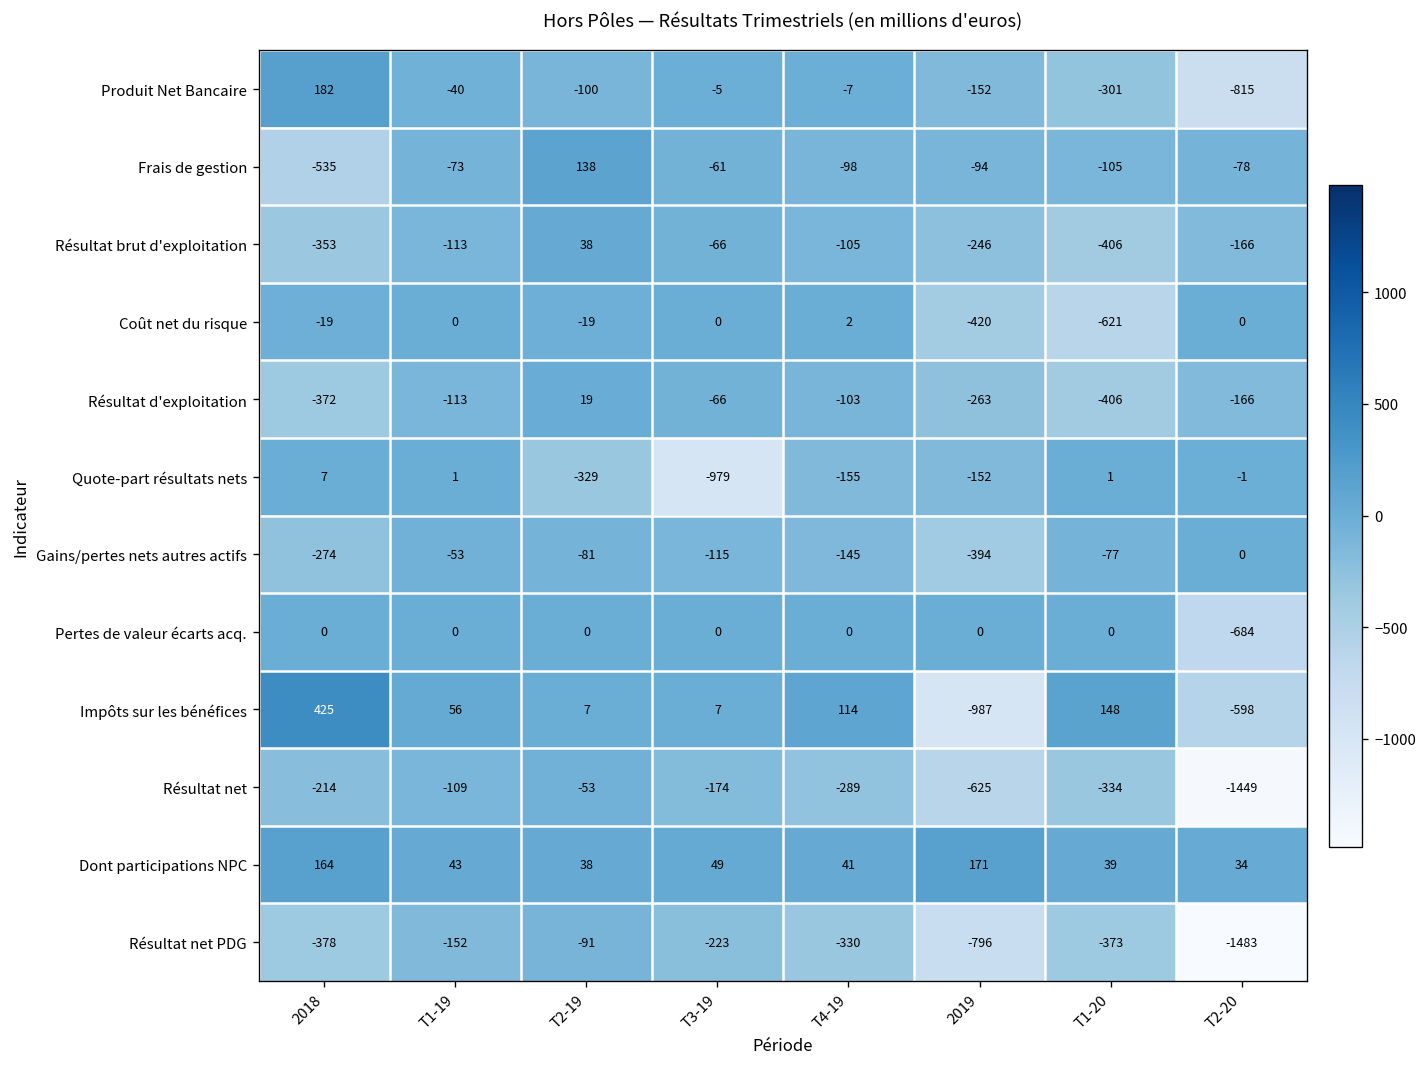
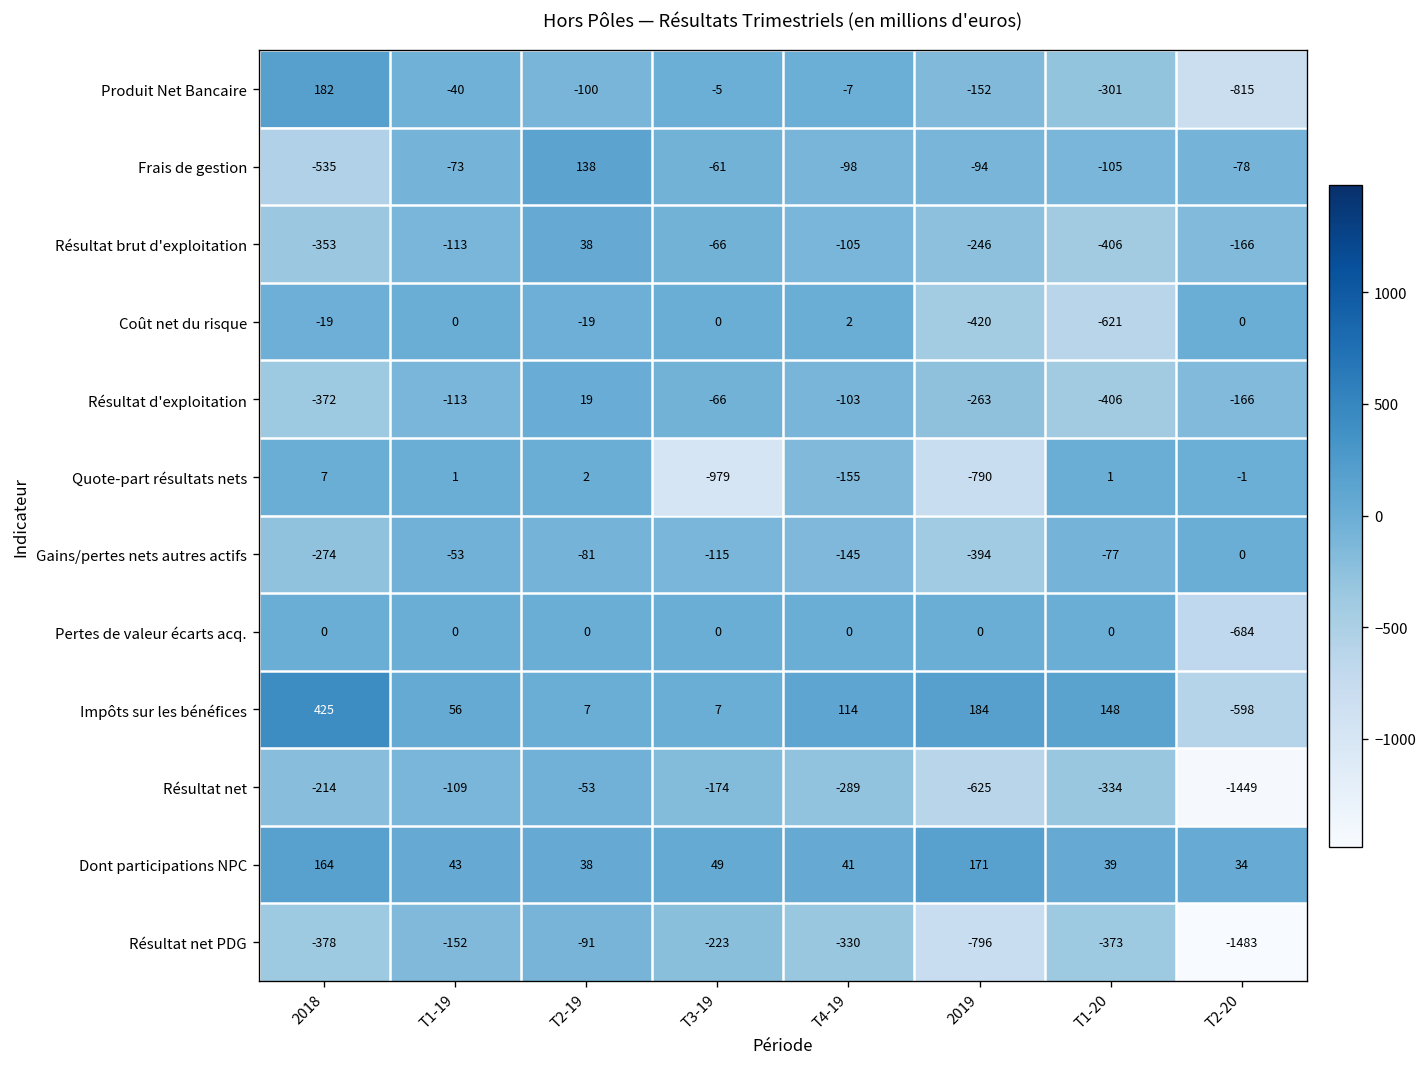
  {
    "Produit Net Bancaire": {
      "2018": 182,
      "T1-19": -40,
      "T2-19": -100,
      "T3-19": -5,
      "T4-19": -7,
      "2019": -152,
      "T1-20": -301,
      "T2-20": -815
    },
    "Frais de gestion": {
      "2018": -535,
      "T1-19": -73,
      "T2-19": 138,
      "T3-19": -61,
      "T4-19": -98,
      "2019": -94,
      "T1-20": -105,
      "T2-20": -78
    },
    "Résultat brut d'exploitation": {
      "2018": -353,
      "T1-19": -113,
      "T2-19": 38,
      "T3-19": -66,
      "T4-19": -105,
      "2019": -246,
      "T1-20": -406,
      "T2-20": -166
    },
    "Coût net du risque": {
      "2018": -19,
      "T1-19": 0,
      "T2-19": -19,
      "T3-19": 0,
      "T4-19": 2,
      "2019": -420,
      "T1-20": -621,
      "T2-20": 0
    },
    "Résultat d'exploitation": {
      "2018": -372,
      "T1-19": -113,
      "T2-19": 19,
      "T3-19": -66,
      "T4-19": -103,
      "2019": -263,
      "T1-20": -406,
      "T2-20": -166
    },
    "Quote-part résultats nets": {
      "2018": 7,
      "T1-19": 1,
-     "T2-19": -329,
+     "T2-19": 2,
      "T3-19": -979,
      "T4-19": -155,
-     "2019": -152,
+     "2019": -790,
      "T1-20": 1,
      "T2-20": -1
    },
    "Gains/pertes nets autres actifs": {
      "2018": -274,
      "T1-19": -53,
      "T2-19": -81,
      "T3-19": -115,
      "T4-19": -145,
      "2019": -394,
      "T1-20": -77,
      "T2-20": 0
    },
    "Pertes de valeur écarts acq.": {
      "2018": 0,
      "T1-19": 0,
      "T2-19": 0,
      "T3-19": 0,
      "T4-19": 0,
      "2019": 0,
      "T1-20": 0,
      "T2-20": -684
    },
    "Impôts sur les bénéfices": {
      "2018": 425,
      "T1-19": 56,
      "T2-19": 7,
      "T3-19": 7,
      "T4-19": 114,
-     "2019": -987,
+     "2019": 184,
      "T1-20": 148,
      "T2-20": -598
    },
    "Résultat net": {
      "2018": -214,
      "T1-19": -109,
      "T2-19": -53,
      "T3-19": -174,
      "T4-19": -289,
      "2019": -625,
      "T1-20": -334,
      "T2-20": -1449
    },
    "Dont participations NPC": {
      "2018": 164,
      "T1-19": 43,
      "T2-19": 38,
      "T3-19": 49,
      "T4-19": 41,
      "2019": 171,
      "T1-20": 39,
      "T2-20": 34
    },
    "Résultat net PDG": {
      "2018": -378,
      "T1-19": -152,
      "T2-19": -91,
      "T3-19": -223,
      "T4-19": -330,
      "2019": -796,
      "T1-20": -373,
      "T2-20": -1483
    }
  }
